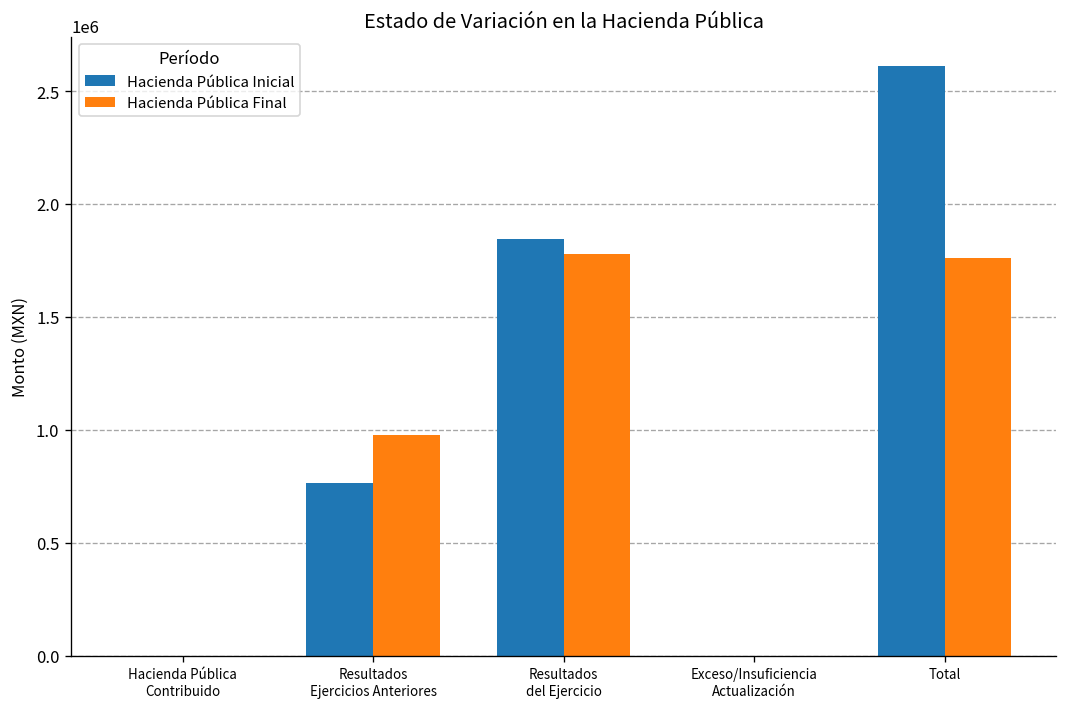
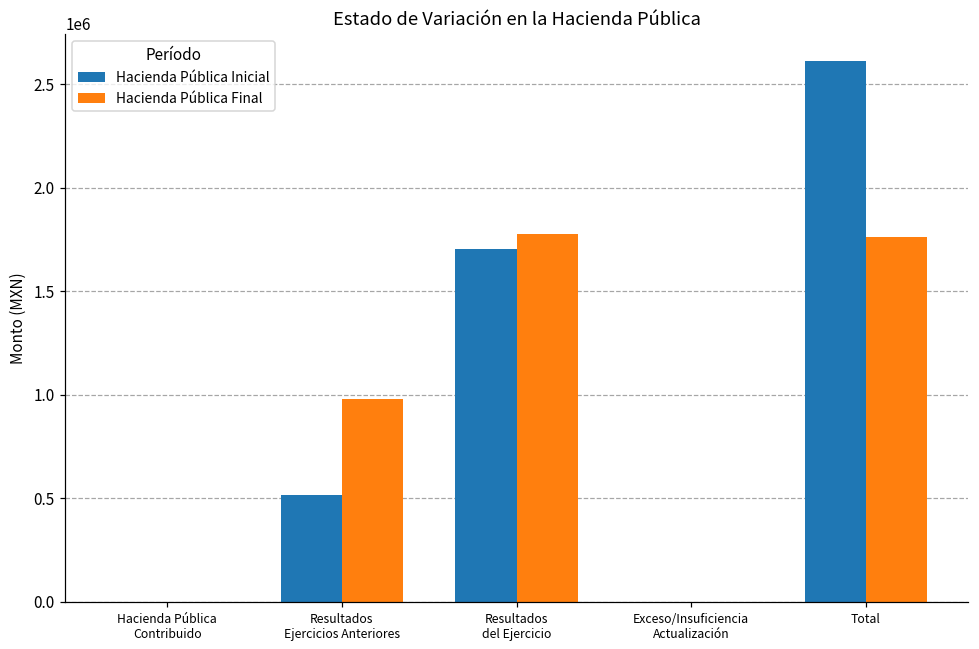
  {
    "Hacienda Pública Inicial": {
      "Hacienda Pública Contribuido": 0,
-     "Resultados Ejercicios Anteriores": 770000,
-     "Resultados del Ejercicio": 1840000,
+     "Resultados Ejercicios Anteriores": 510000,
+     "Resultados del Ejercicio": 1710000,
      "Exceso/Insuficiencia Actualización": 0,
      "Total": 2610000
    },
    "Hacienda Pública Final": {
      "Hacienda Pública Contribuido": 0,
      "Resultados Ejercicios Anteriores": 980000,
      "Resultados del Ejercicio": 1780000,
      "Exceso/Insuficiencia Actualización": 0,
      "Total": 1760000
    }
  }
